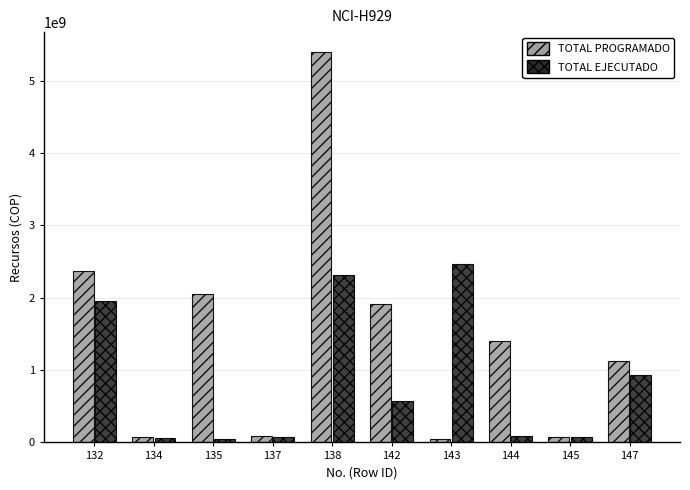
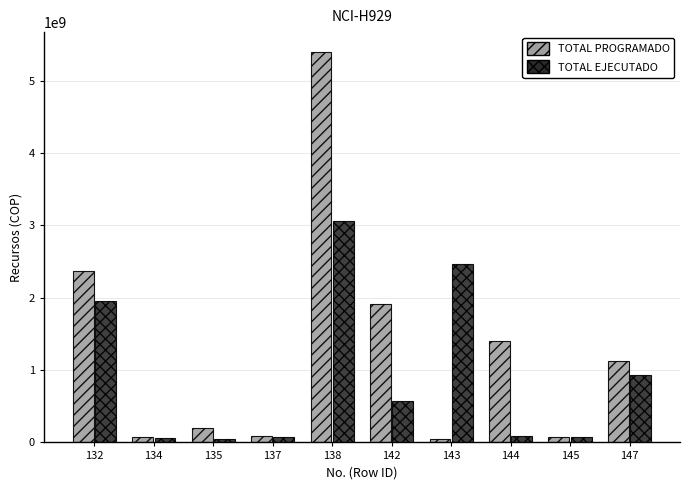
  {
    "TOTAL PROGRAMADO": {
      "132": 2400000000,
      "134": 100000000,
-     "135": 2000000000,
+     "135": 200000000,
      "137": 100000000,
      "138": 5400000000,
      "142": 1900000000,
      "143": 100000000,
      "144": 1400000000,
      "145": 100000000,
      "147": 1100000000
    },
    "TOTAL EJECUTADO": {
      "132": 2000000000,
      "134": 100000000,
      "135": 0,
      "137": 100000000,
-     "138": 2300000000,
+     "138": 3100000000,
      "142": 600000000,
      "143": 2500000000,
      "144": 100000000,
      "145": 100000000,
      "147": 900000000
    }
  }
